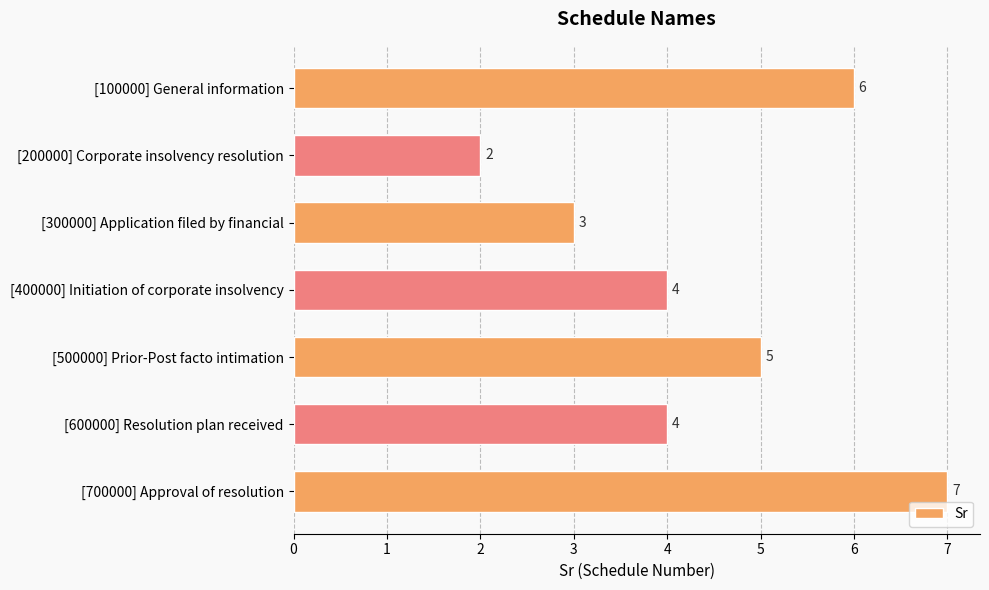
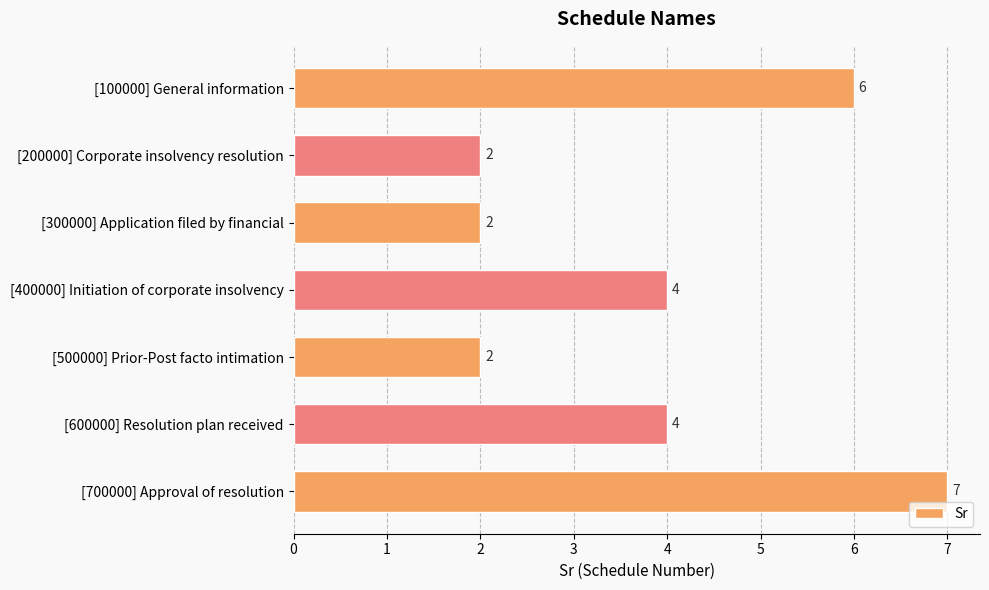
  {
    "[100000] General information": 6,
    "[200000] Corporate insolvency resolution": 2,
-   "[300000] Application filed by financial": 3,
+   "[300000] Application filed by financial": 2,
    "[400000] Initiation of corporate insolvency": 4,
-   "[500000] Prior-Post facto intimation": 5,
+   "[500000] Prior-Post facto intimation": 2,
    "[600000] Resolution plan received": 4,
    "[700000] Approval of resolution": 7
  }
